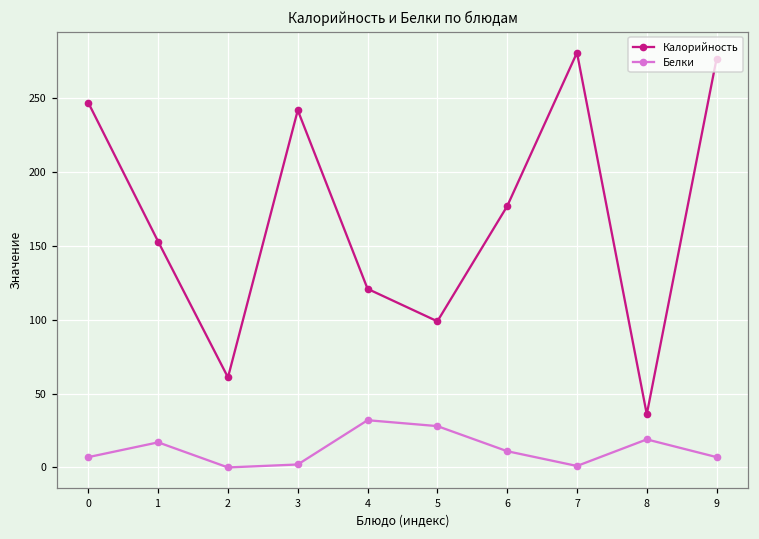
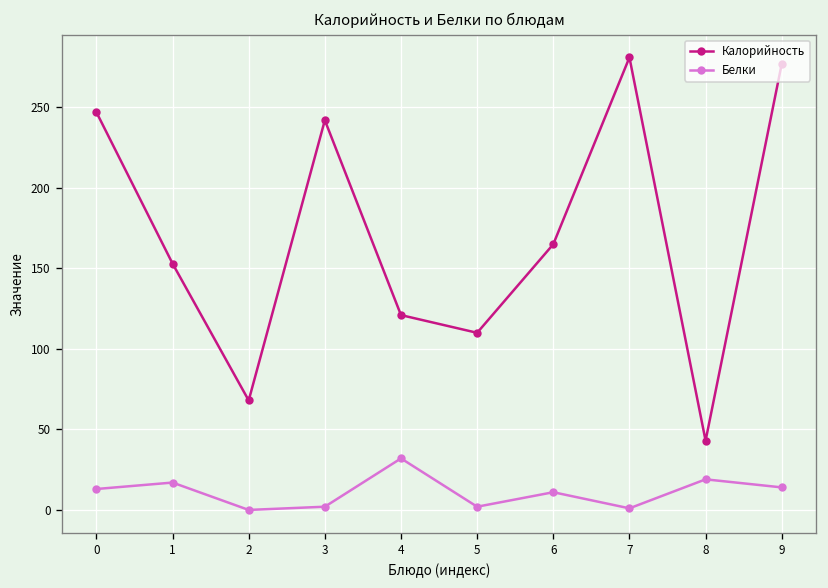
  {
    "Калорийность": {
      "0": 247,
      "1": 153,
-     "2": 61,
+     "2": 68,
      "3": 242,
      "4": 121,
-     "5": 99,
-     "6": 177,
+     "5": 110,
+     "6": 165,
      "7": 281,
-     "8": 36
+     "8": 43
    },
    "Белки": {
-     "0": 7,
+     "0": 13,
      "1": 17,
      "2": 0,
      "3": 2,
      "4": 32,
-     "5": 28,
+     "5": 2,
      "6": 11,
      "7": 1,
      "8": 19,
-     "9": 7
+     "9": 14
    }
  }
